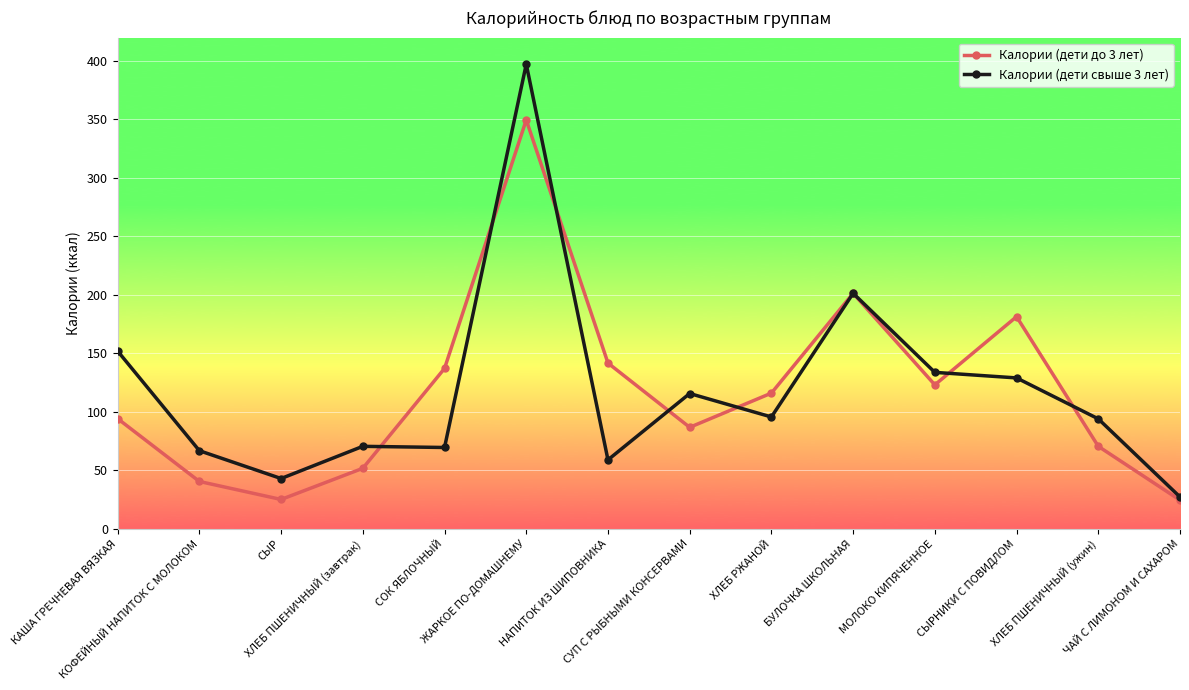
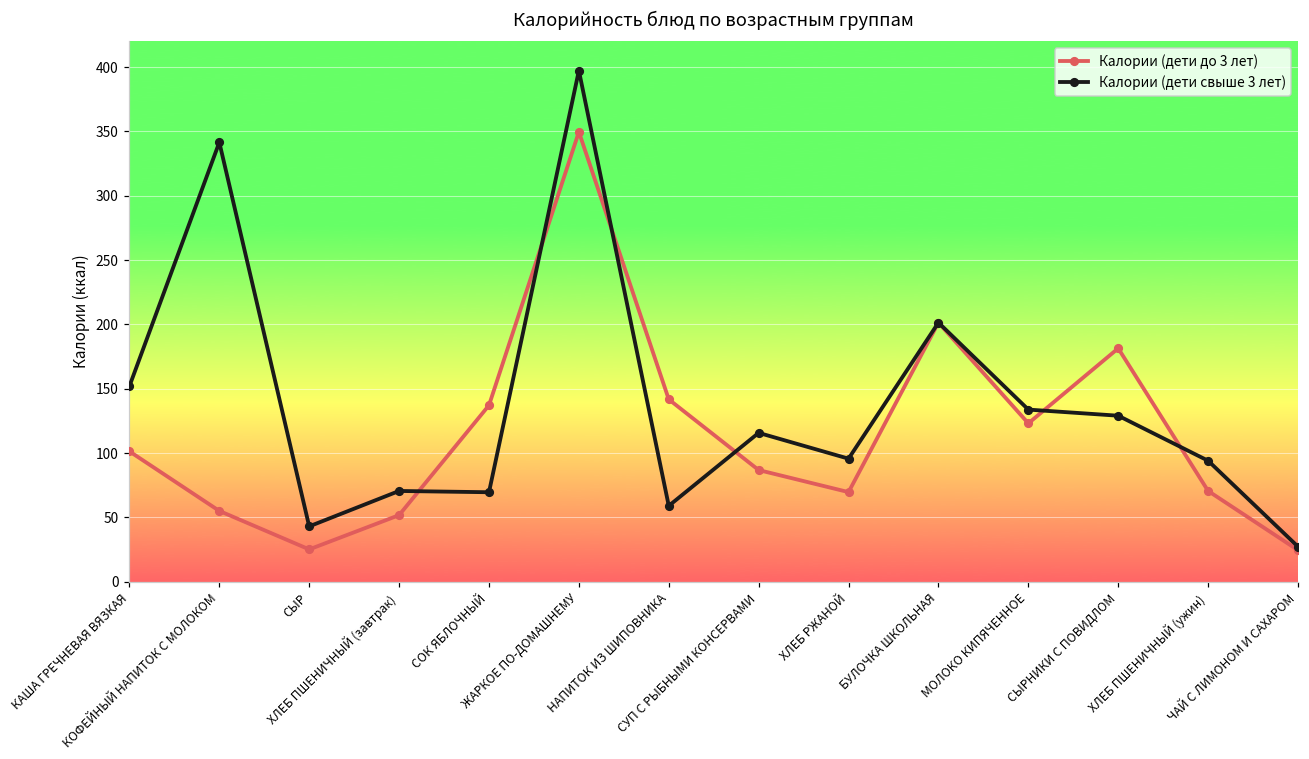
  {
    "Калории (дети до 3 лет)": {
-     "КАША ГРЕЧНЕВАЯ ВЯЗКАЯ": 94,
-     "КОФЕЙНЫЙ НАПИТОК С МОЛОКОМ": 40,
+     "КАША ГРЕЧНЕВАЯ ВЯЗКАЯ": 101,
+     "КОФЕЙНЫЙ НАПИТОК С МОЛОКОМ": 55,
      "СЫР": 25,
      "ХЛЕБ ПШЕНИЧНЫЙ (завтрак)": 52,
      "СОК ЯБЛОЧНЫЙ": 137,
      "ЖАРКОЕ ПО-ДОМАШНЕМУ": 350,
      "НАПИТОК ИЗ ШИПОВНИКА": 142,
      "СУП С РЫБНЫМИ КОНСЕРВАМИ": 87,
-     "ХЛЕБ РЖАНОЙ": 116,
+     "ХЛЕБ РЖАНОЙ": 70,
      "МОЛОКО КИПЯЧЕННОЕ": 123,
      "СЫРНИКИ С ПОВИДЛОМ": 181,
      "ХЛЕБ ПШЕНИЧНЫЙ (ужин)": 71,
      "ЧАЙ С ЛИМОНОМ И САХАРОМ": 24
    },
    "Калории (дети свыше 3 лет)": {
      "КАША ГРЕЧНЕВАЯ ВЯЗКАЯ": 152,
-     "КОФЕЙНЫЙ НАПИТОК С МОЛОКОМ": 67,
+     "КОФЕЙНЫЙ НАПИТОК С МОЛОКОМ": 342,
      "СЫР": 43,
      "ХЛЕБ ПШЕНИЧНЫЙ (завтрак)": 71,
      "СОК ЯБЛОЧНЫЙ": 70,
      "ЖАРКОЕ ПО-ДОМАШНЕМУ": 397,
      "НАПИТОК ИЗ ШИПОВНИКА": 59,
      "СУП С РЫБНЫМИ КОНСЕРВАМИ": 116,
      "ХЛЕБ РЖАНОЙ": 96,
      "МОЛОКО КИПЯЧЕННОЕ": 134,
      "СЫРНИКИ С ПОВИДЛОМ": 129,
      "ХЛЕБ ПШЕНИЧНЫЙ (ужин)": 94,
      "ЧАЙ С ЛИМОНОМ И САХАРОМ": 27
    }
  }
